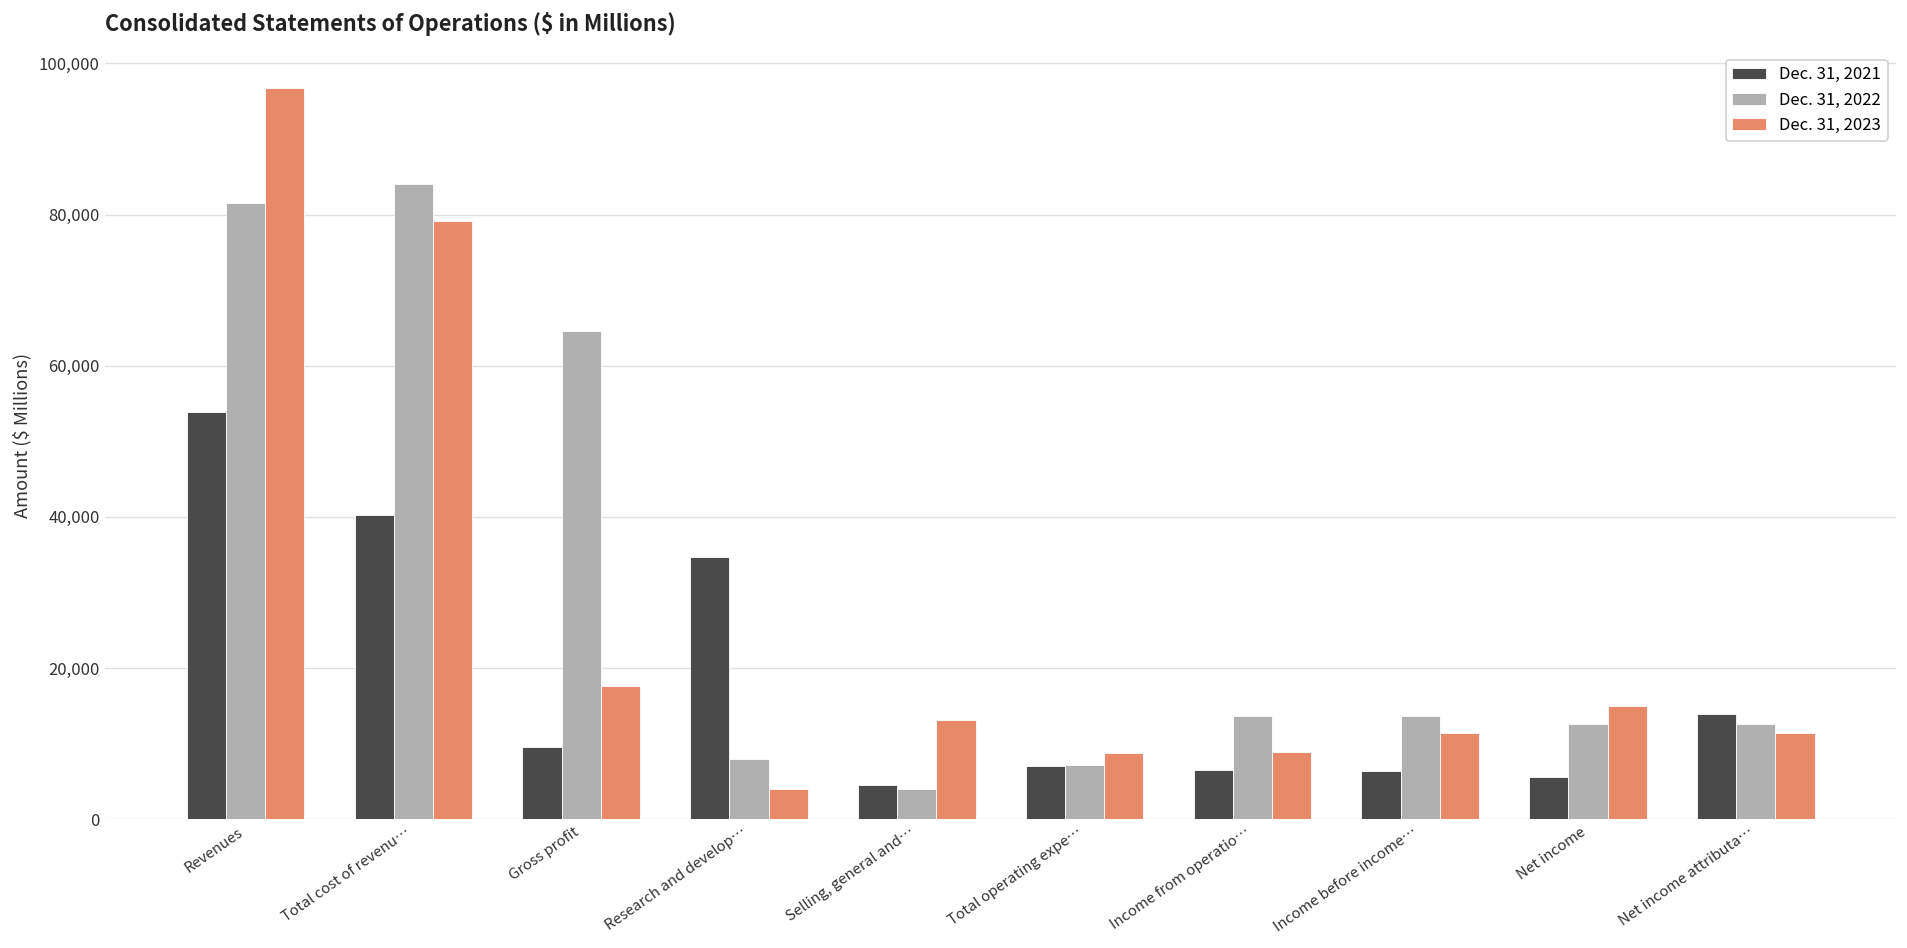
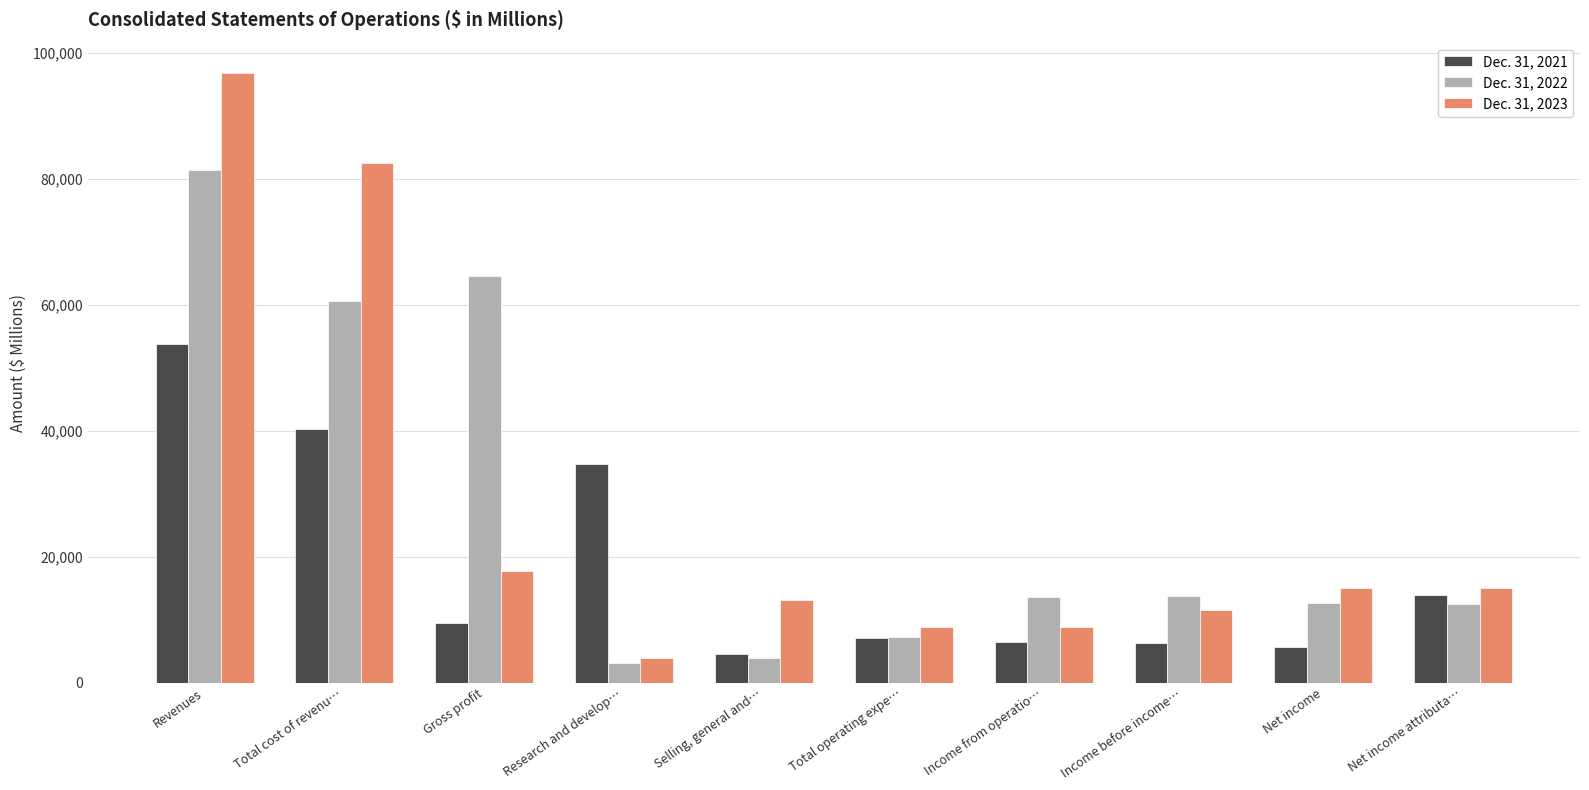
  {
    "Dec. 31, 2021": {
      "Revenues": "54,000",
      "Total cost of revenu…": "40,000",
      "Gross profit": "9,000",
      "Research and develop…": "35,000",
      "Selling, general and…": "5,000",
      "Total operating expe…": "7,000",
      "Income from operatio…": "7,000",
      "Income before income…": "6,000",
      "Net income": "6,000",
      "Net income attributa…": "14,000"
    },
    "Dec. 31, 2022": {
      "Revenues": "81,000",
-     "Total cost of revenu…": "84,000",
+     "Total cost of revenu…": "61,000",
      "Gross profit": "65,000",
-     "Research and develop…": "8,000",
+     "Research and develop…": "3,000",
      "Selling, general and…": "4,000",
      "Total operating expe…": "7,000",
      "Income from operatio…": "14,000",
      "Income before income…": "14,000",
      "Net income": "13,000",
      "Net income attributa…": "13,000"
    },
    "Dec. 31, 2023": {
      "Revenues": "97,000",
-     "Total cost of revenu…": "79,000",
+     "Total cost of revenu…": "82,000",
      "Gross profit": "18,000",
      "Research and develop…": "4,000",
      "Selling, general and…": "13,000",
      "Total operating expe…": "9,000",
      "Income from operatio…": "9,000",
      "Income before income…": "11,000",
      "Net income": "15,000",
-     "Net income attributa…": "11,000"
+     "Net income attributa…": "15,000"
    }
  }
